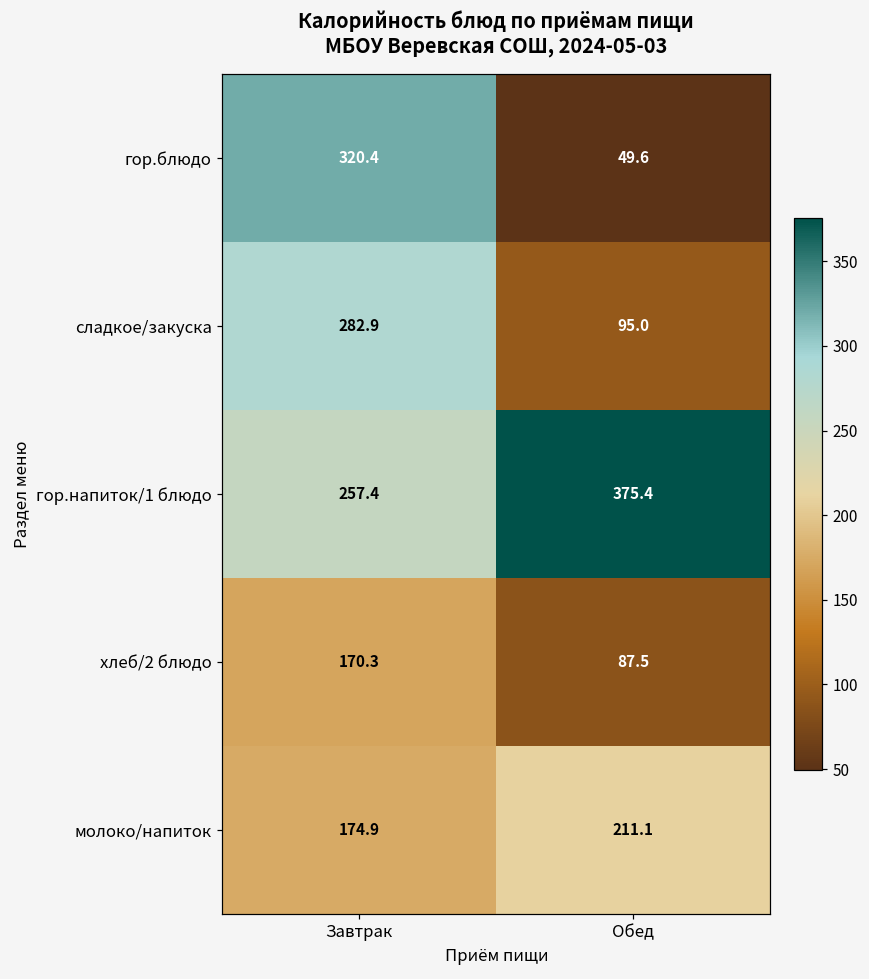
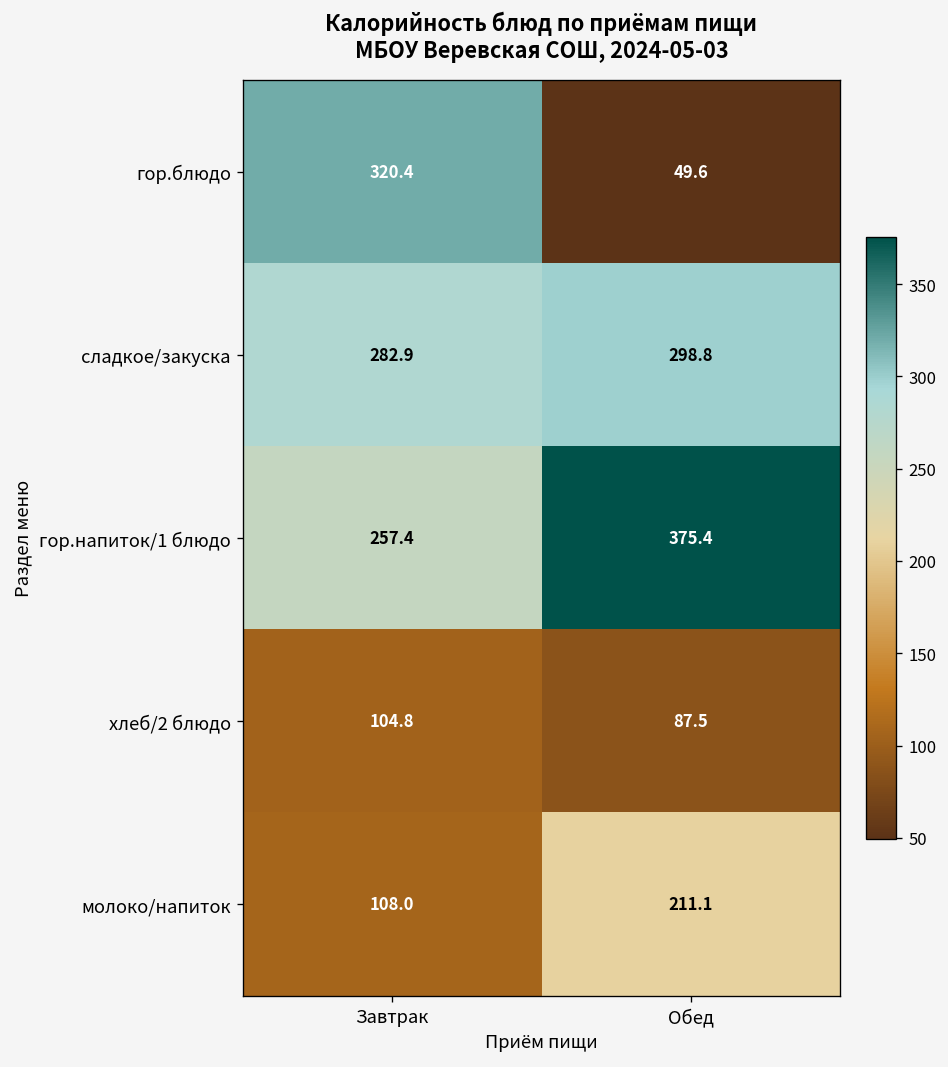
  {
    "гор.блюдо": {
      "Завтрак": 320.4,
      "Обед": 49.6
    },
    "сладкое/закуска": {
      "Завтрак": 282.9,
-     "Обед": 95.0
+     "Обед": 298.8
    },
    "гор.напиток/1 блюдо": {
      "Завтрак": 257.4,
      "Обед": 375.4
    },
    "хлеб/2 блюдо": {
-     "Завтрак": 170.3,
+     "Завтрак": 104.8,
      "Обед": 87.5
    },
    "молоко/напиток": {
-     "Завтрак": 174.9,
+     "Завтрак": 108.0,
      "Обед": 211.1
    }
  }
